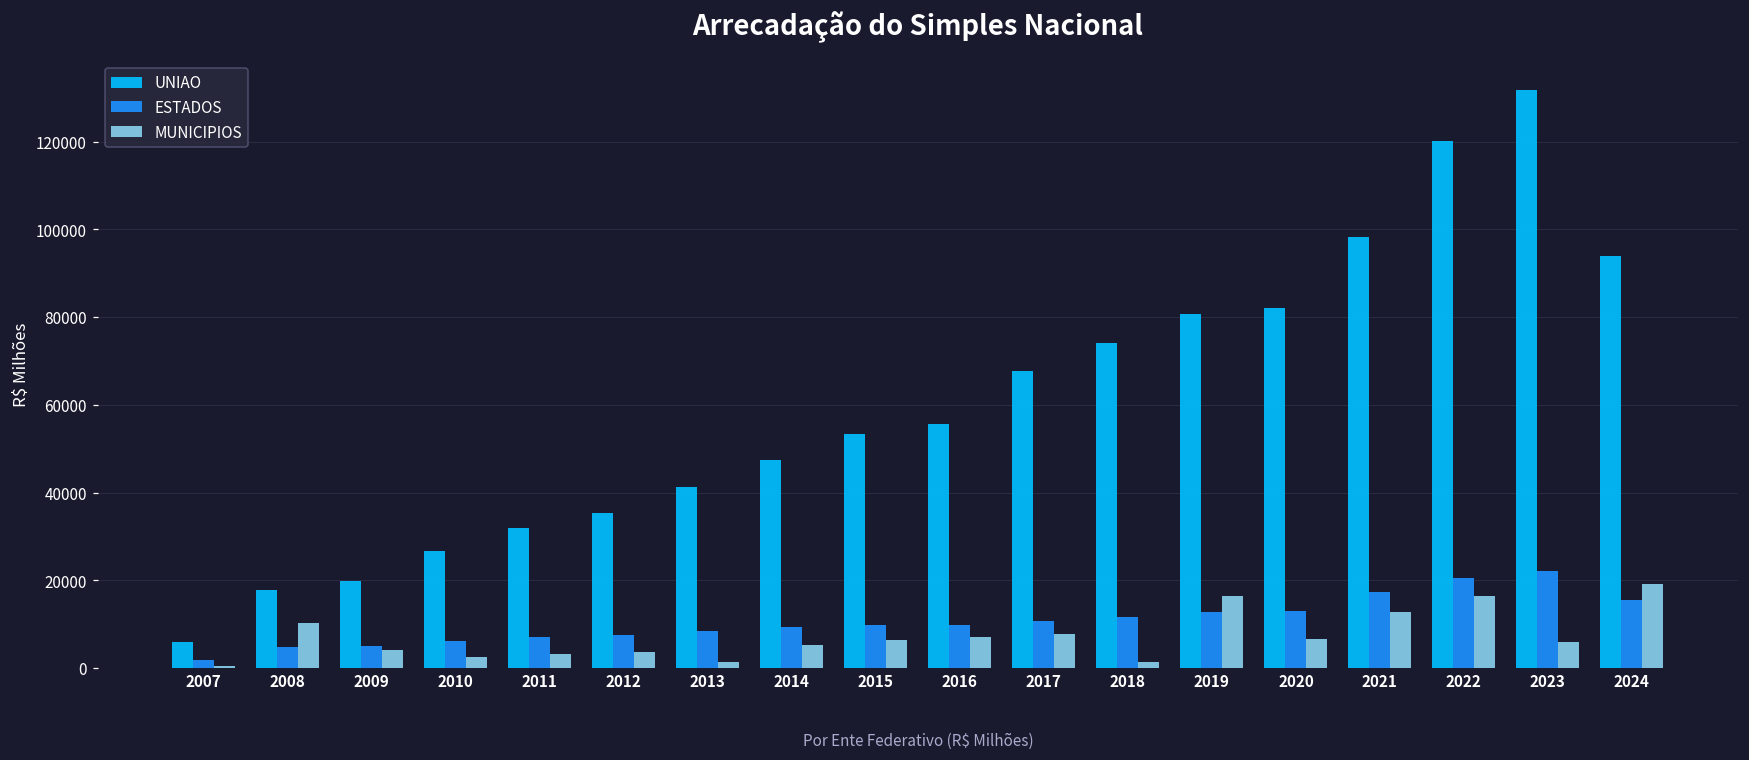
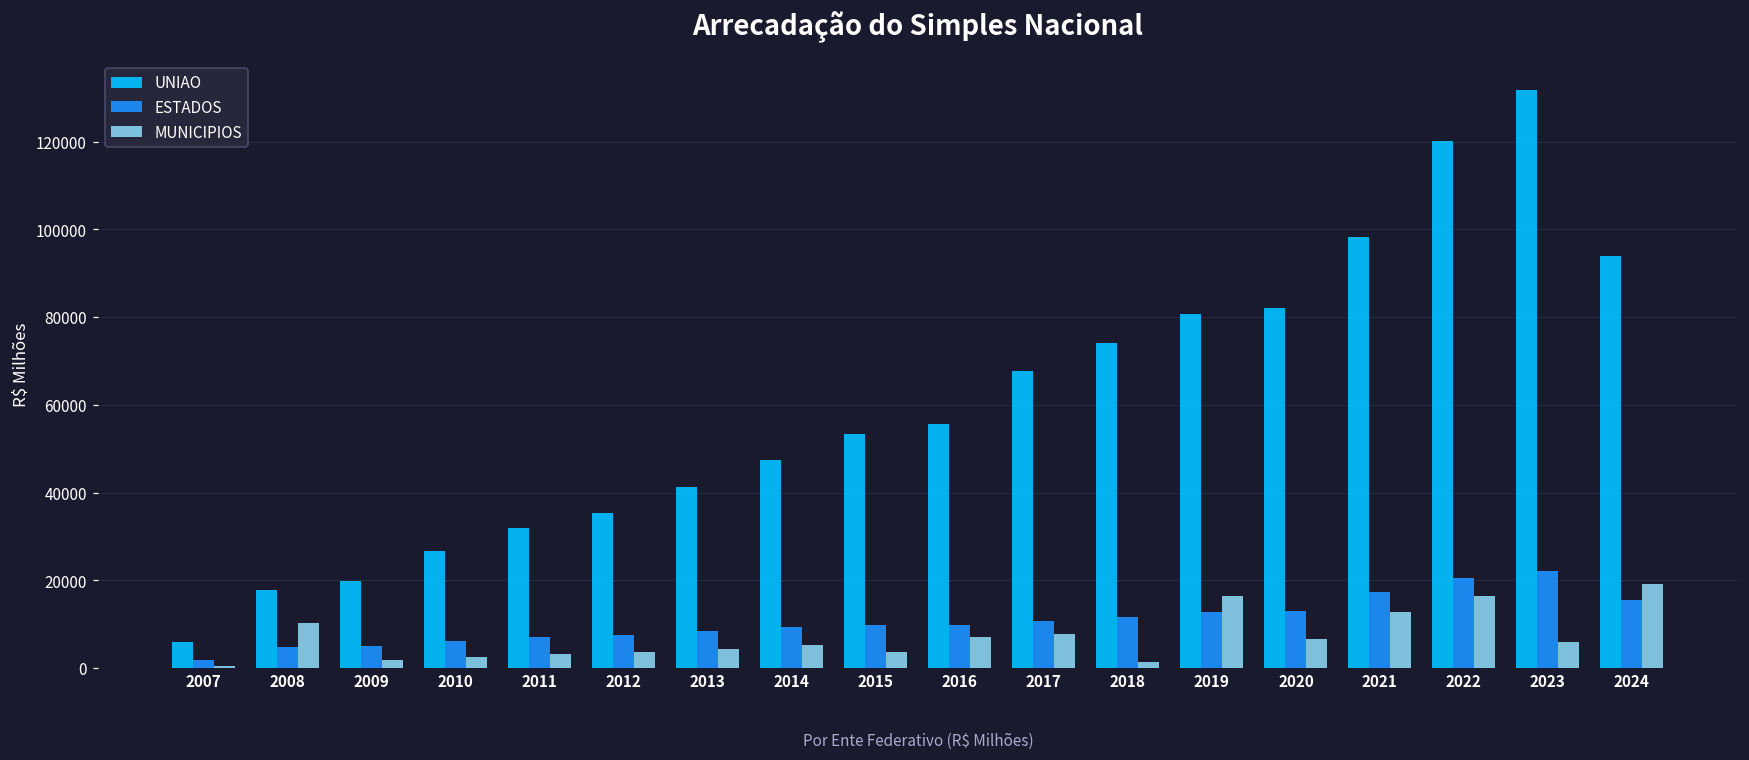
  {
    "MUNICIPIOS": {
      "2008": 10000,
-     "2009": 4000,
+     "2009": 2000,
      "2010": 3000,
      "2011": 3000,
      "2012": 4000,
-     "2013": 1000,
+     "2013": 4000,
      "2014": 5000,
-     "2015": 6000,
+     "2015": 4000,
      "2016": 7000,
      "2017": 8000,
      "2018": 1000,
      "2019": 17000,
      "2020": 7000,
      "2021": 13000,
      "2022": 16000,
      "2023": 6000,
      "2024": 19000
    }
  }
